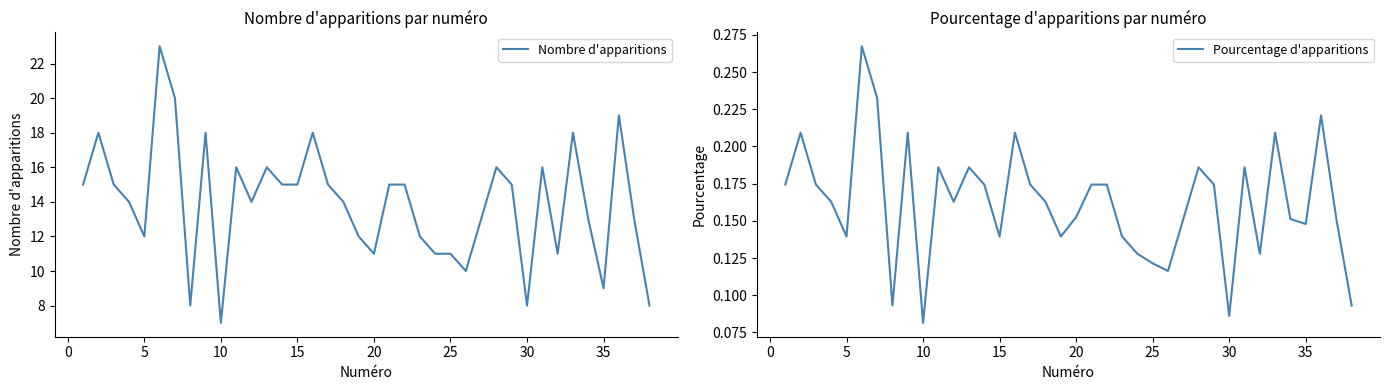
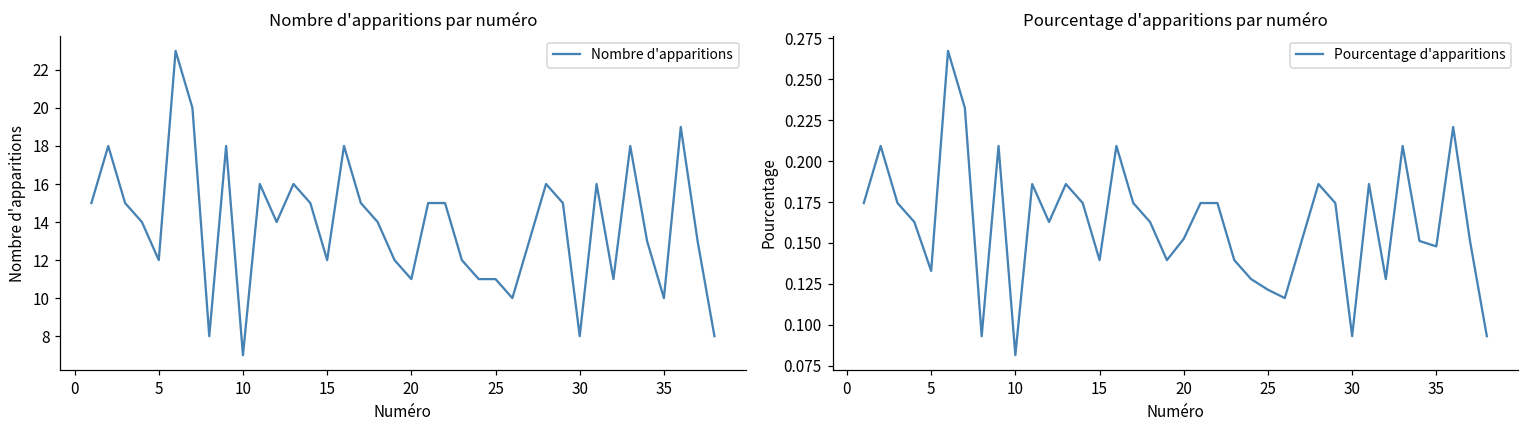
  {
    "Nombre d'apparitions par numéro": {
      "5": 12,
      "10": 7,
-     "15": 15,
+     "15": 12,
      "20": 11,
      "25": 11,
      "30": 8,
-     "35": 9
+     "35": 10
    },
    "Pourcentage d'apparitions par numéro": {
-     "5": 0.140,
+     "5": 0.133,
      "10": 0.081,
      "15": 0.140,
      "20": 0.153,
      "25": 0.121,
-     "30": 0.086,
+     "30": 0.093,
      "35": 0.148
    }
  }
